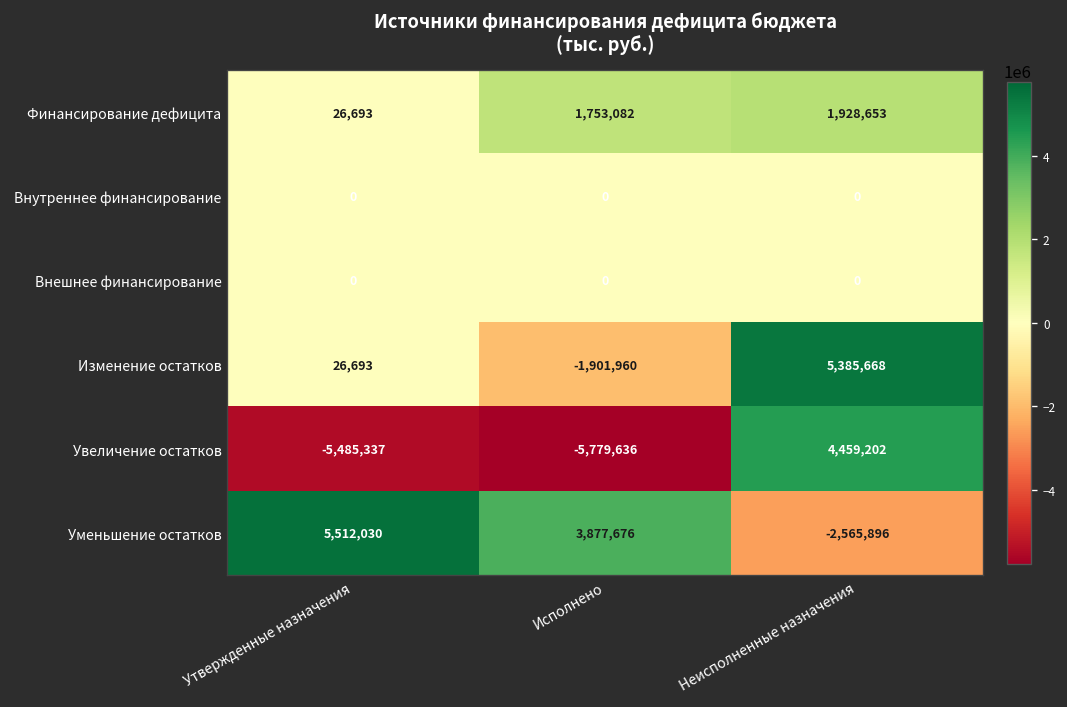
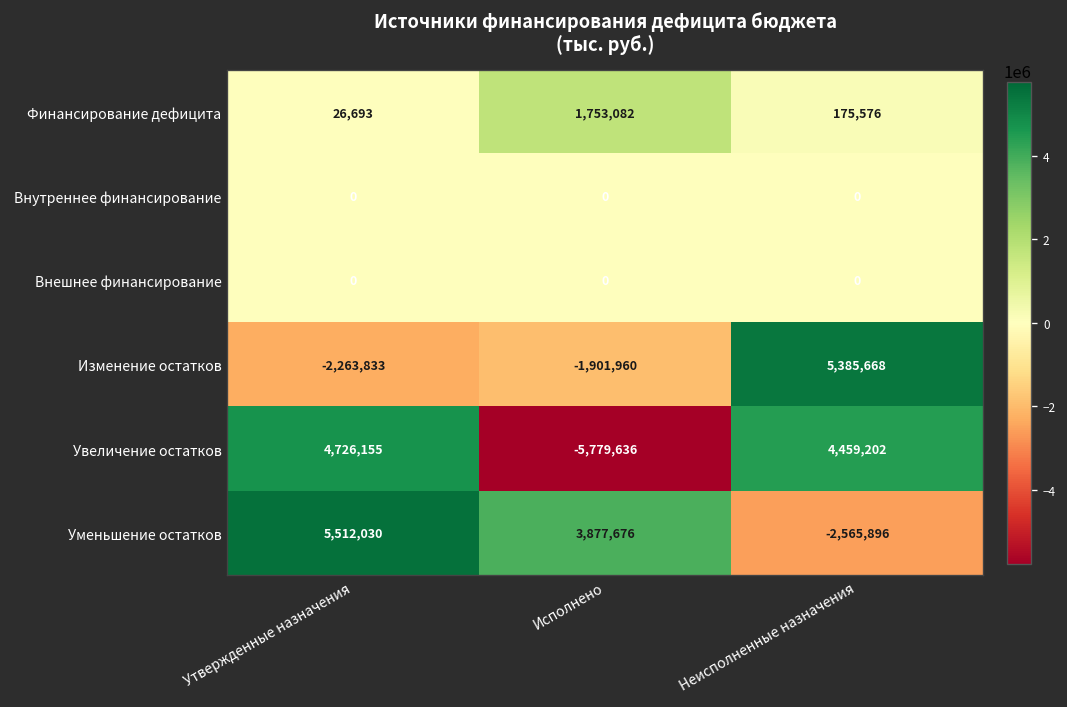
  {
    "Финансирование дефицита": {
      "Утвержденные назначения": "26,693",
      "Исполнено": "1,753,082",
-     "Неисполненные назначения": "1,928,653"
+     "Неисполненные назначения": "175,576"
    },
    "Внутреннее финансирование": {
      "Утвержденные назначения": "0",
      "Исполнено": "0",
      "Неисполненные назначения": "0"
    },
    "Внешнее финансирование": {
      "Утвержденные назначения": "0",
      "Исполнено": "0",
      "Неисполненные назначения": "0"
    },
    "Изменение остатков": {
-     "Утвержденные назначения": "26,693",
+     "Утвержденные назначения": "-2,263,833",
      "Исполнено": "-1,901,960",
      "Неисполненные назначения": "5,385,668"
    },
    "Увеличение остатков": {
-     "Утвержденные назначения": "-5,485,337",
+     "Утвержденные назначения": "4,726,155",
      "Исполнено": "-5,779,636",
      "Неисполненные назначения": "4,459,202"
    },
    "Уменьшение остатков": {
      "Утвержденные назначения": "5,512,030",
      "Исполнено": "3,877,676",
      "Неисполненные назначения": "-2,565,896"
    }
  }
